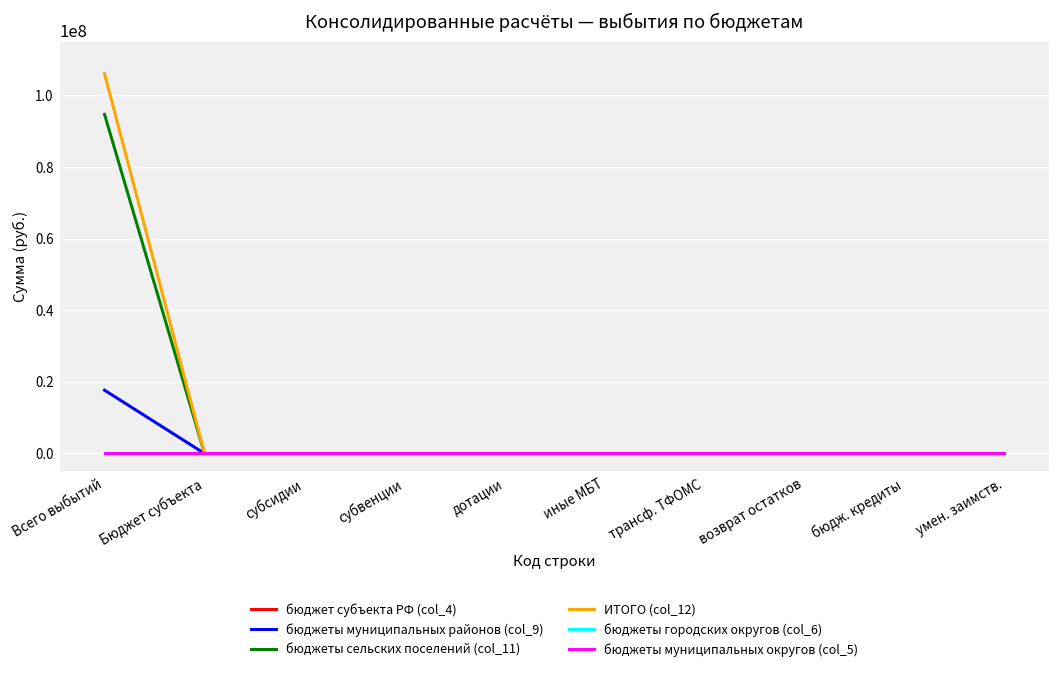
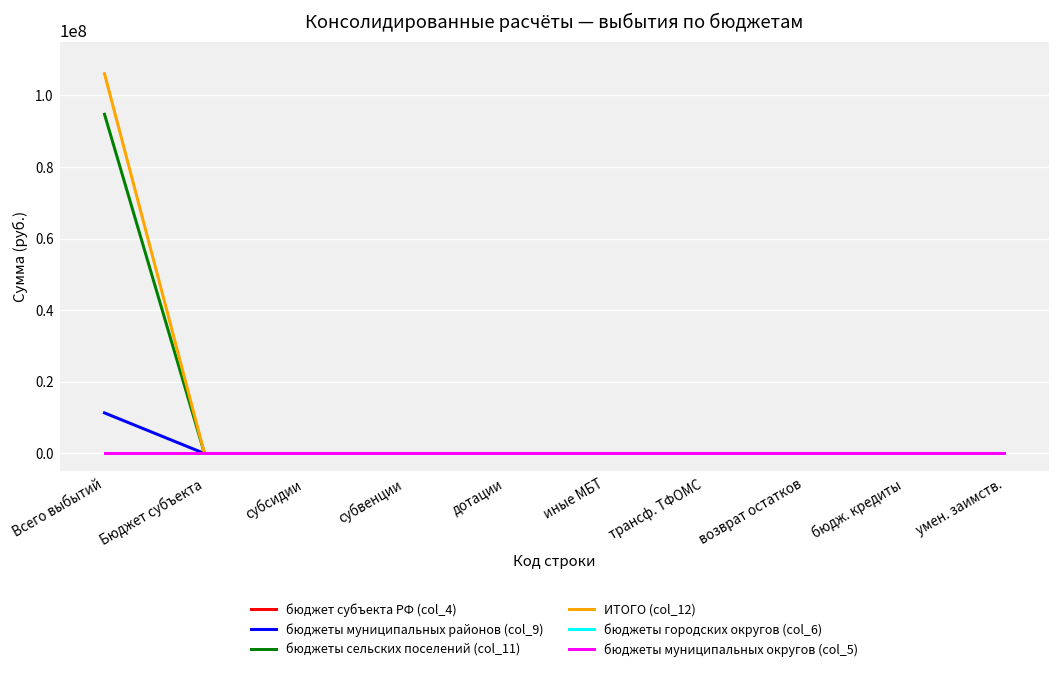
  {
    "бюджеты муниципальных округов (col_5)": {
      "Всего выбытий": 0
    },
    "бюджеты муниципальных районов (col_9)": {
-     "Всего выбытий": 18000000
+     "Всего выбытий": 11000000
    },
    "бюджеты сельских поселений (col_11)": {
      "Всего выбытий": 95000000
    },
    "ИТОГО (col_12)": {
      "Всего выбытий": 106000000
    }
  }
